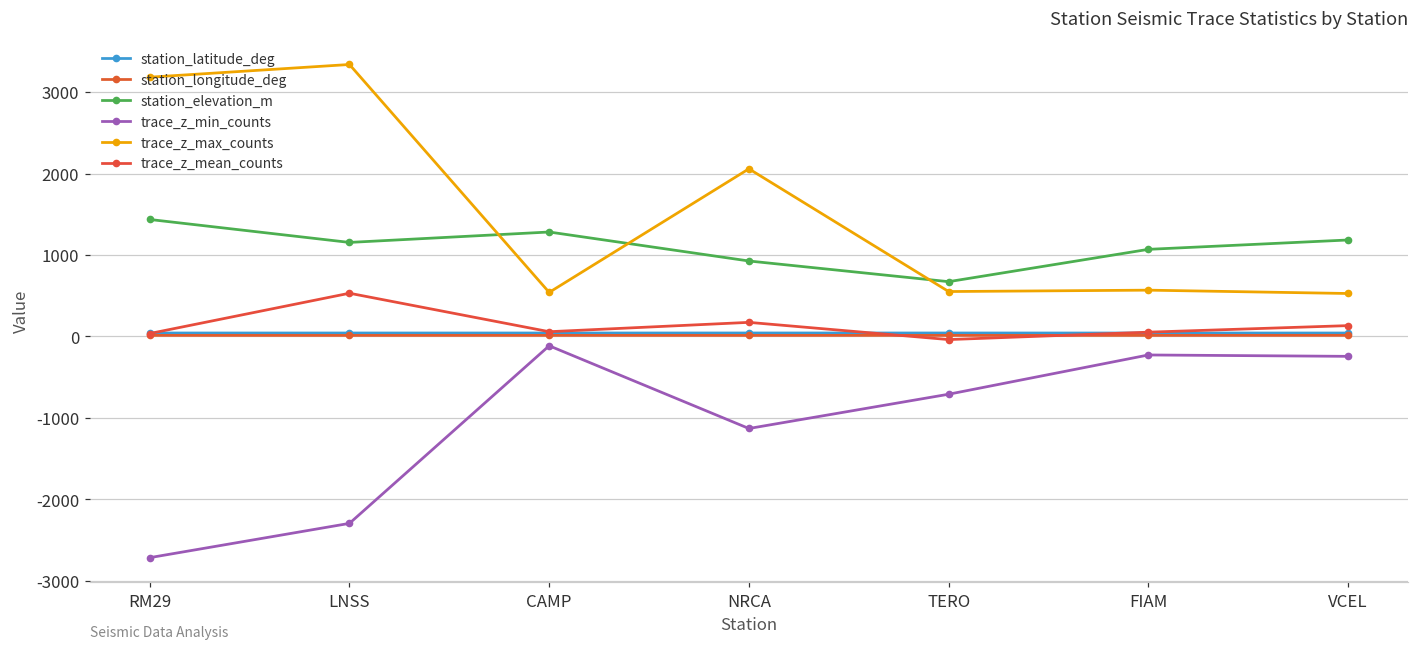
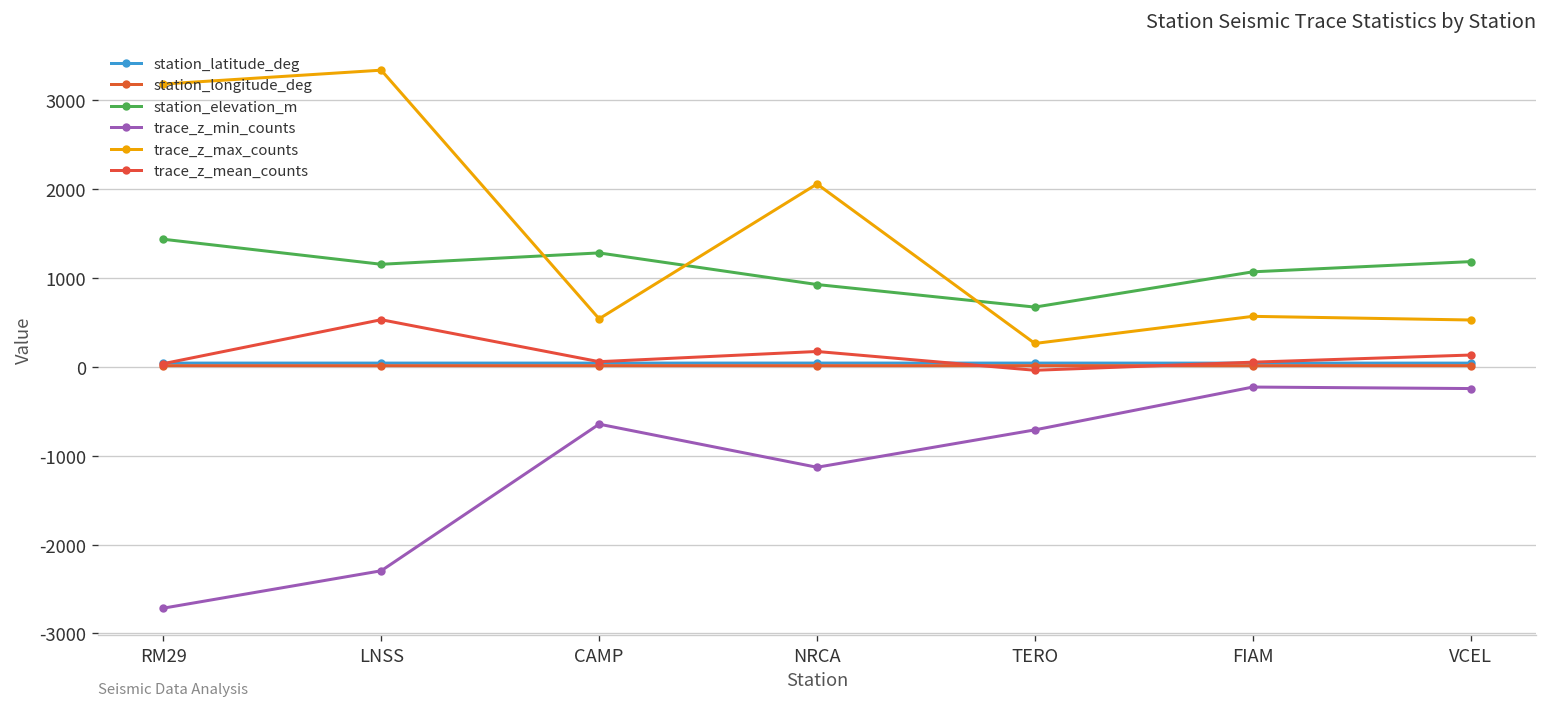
  {
    "station_elevation_m": {
      "RM29": 1400,
      "LNSS": 1200,
      "CAMP": 1300,
      "NRCA": 900,
      "TERO": 700,
      "FIAM": 1100,
      "VCEL": 1200
    },
    "trace_z_min_counts": {
      "RM29": -2700,
      "LNSS": -2300,
-     "CAMP": -100,
+     "CAMP": -600,
      "NRCA": -1100,
      "TERO": -700,
      "FIAM": -200,
      "VCEL": -200
    },
    "trace_z_max_counts": {
      "RM29": 3200,
      "LNSS": 3300,
      "CAMP": 500,
      "NRCA": 2100,
-     "TERO": 600,
+     "TERO": 300,
      "FIAM": 600,
      "VCEL": 500
    }
  }
